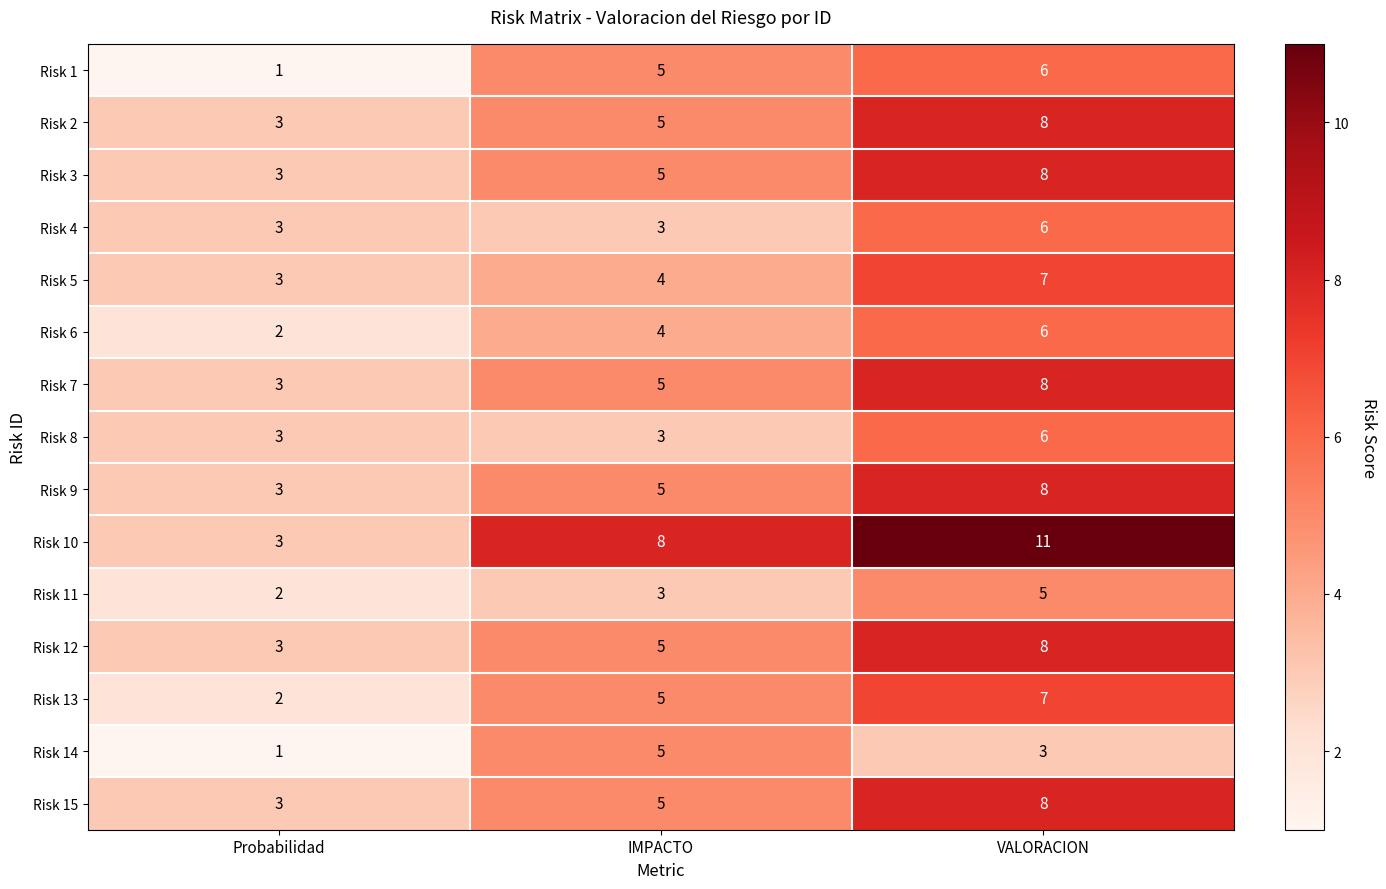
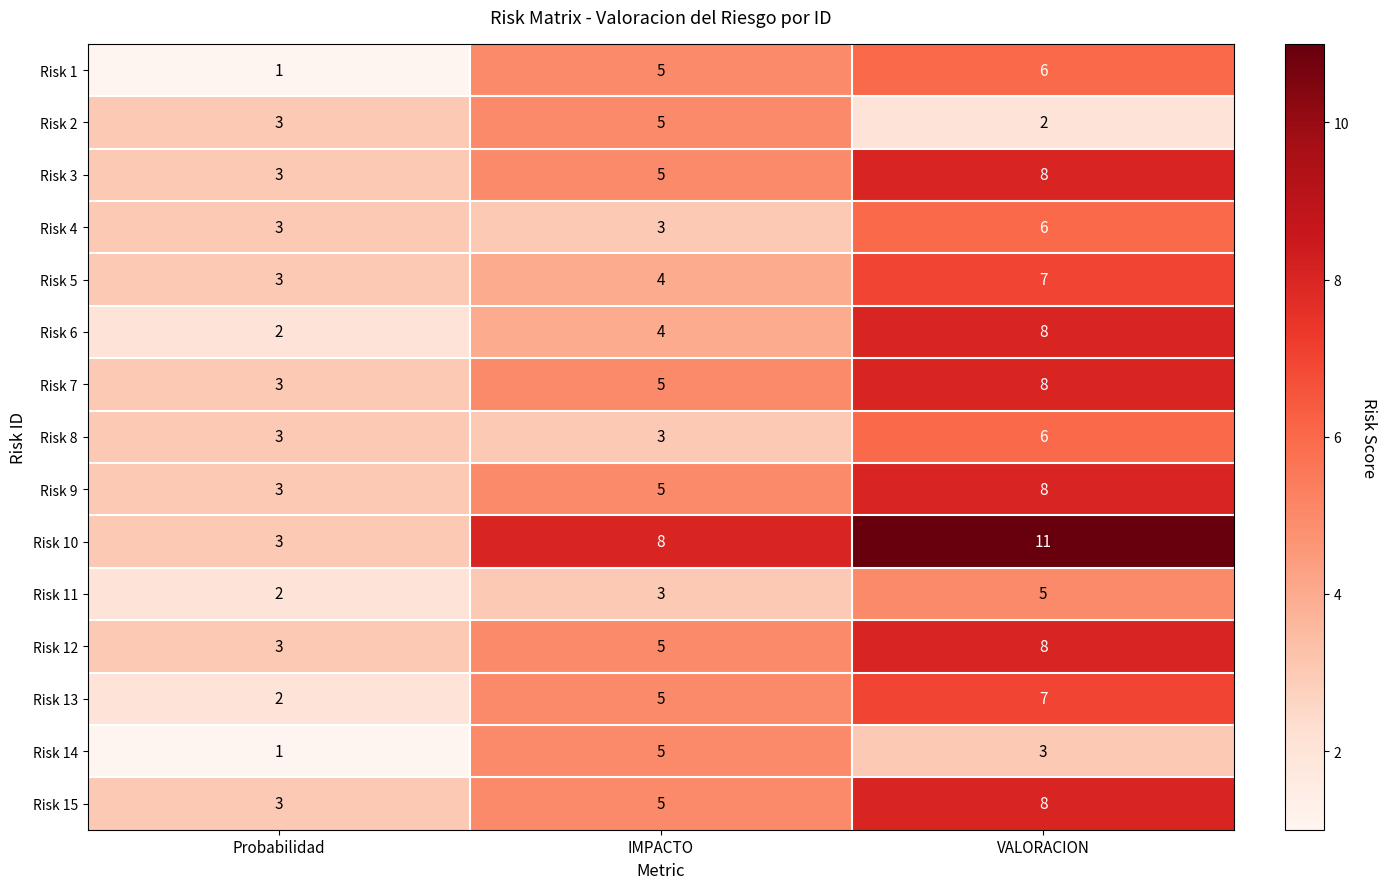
  {
    "Risk 1": {
      "Probabilidad": 1,
      "IMPACTO": 5,
      "VALORACION": 6
    },
    "Risk 2": {
      "Probabilidad": 3,
      "IMPACTO": 5,
-     "VALORACION": 8
+     "VALORACION": 2
    },
    "Risk 3": {
      "Probabilidad": 3,
      "IMPACTO": 5,
      "VALORACION": 8
    },
    "Risk 4": {
      "Probabilidad": 3,
      "IMPACTO": 3,
      "VALORACION": 6
    },
    "Risk 5": {
      "Probabilidad": 3,
      "IMPACTO": 4,
      "VALORACION": 7
    },
    "Risk 6": {
      "Probabilidad": 2,
      "IMPACTO": 4,
-     "VALORACION": 6
+     "VALORACION": 8
    },
    "Risk 7": {
      "Probabilidad": 3,
      "IMPACTO": 5,
      "VALORACION": 8
    },
    "Risk 8": {
      "Probabilidad": 3,
      "IMPACTO": 3,
      "VALORACION": 6
    },
    "Risk 9": {
      "Probabilidad": 3,
      "IMPACTO": 5,
      "VALORACION": 8
    },
    "Risk 10": {
      "Probabilidad": 3,
      "IMPACTO": 8,
      "VALORACION": 11
    },
    "Risk 11": {
      "Probabilidad": 2,
      "IMPACTO": 3,
      "VALORACION": 5
    },
    "Risk 12": {
      "Probabilidad": 3,
      "IMPACTO": 5,
      "VALORACION": 8
    },
    "Risk 13": {
      "Probabilidad": 2,
      "IMPACTO": 5,
      "VALORACION": 7
    },
    "Risk 14": {
      "Probabilidad": 1,
      "IMPACTO": 5,
      "VALORACION": 3
    },
    "Risk 15": {
      "Probabilidad": 3,
      "IMPACTO": 5,
      "VALORACION": 8
    }
  }
